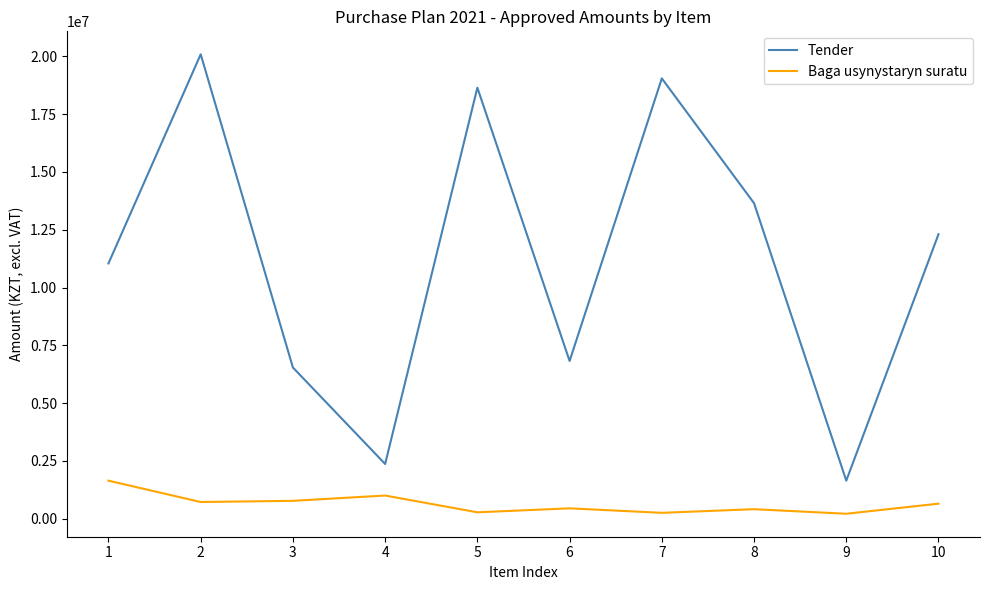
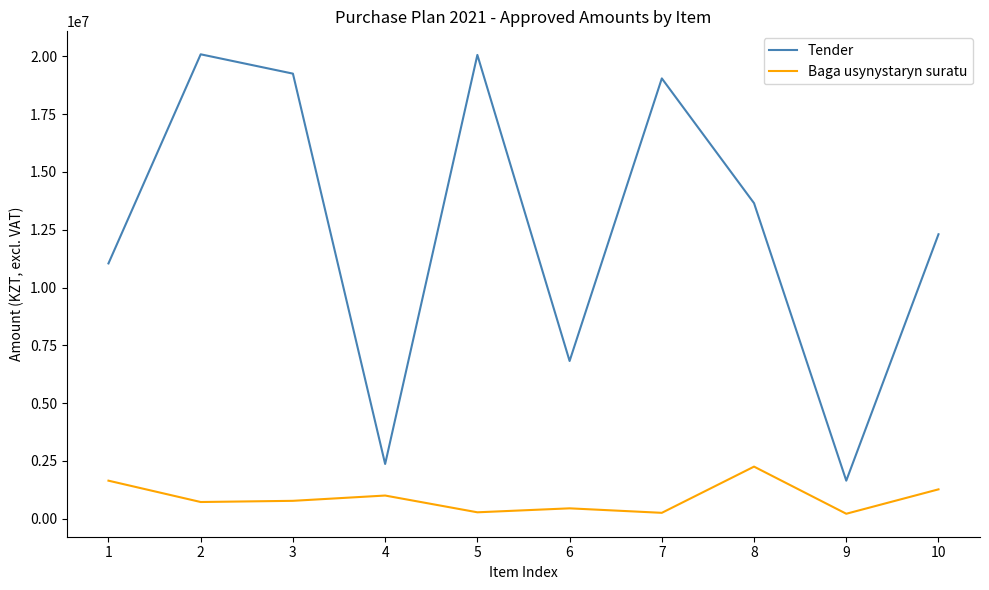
  {
    "Tender": {
      "1": 11000000,
      "2": 20100000,
-     "3": 6500000,
+     "3": 19300000,
      "4": 2400000,
-     "5": 18600000,
+     "5": 20100000,
      "6": 6800000,
      "7": 19000000,
      "8": 13600000,
      "9": 1600000,
      "10": 12300000
    },
    "Baga usynystaryn suratu": {
      "1": 1600000,
      "2": 700000,
      "3": 800000,
      "4": 1000000,
      "5": 300000,
      "6": 400000,
      "7": 300000,
-     "8": 400000,
+     "8": 2300000,
      "9": 200000,
-     "10": 600000
+     "10": 1300000
    }
  }
